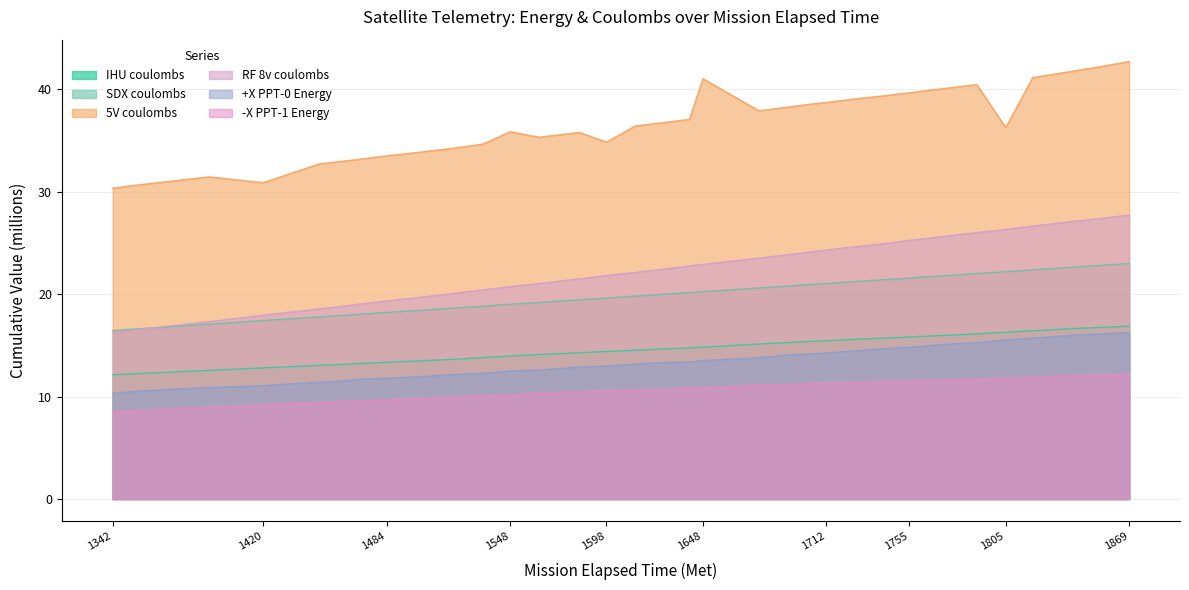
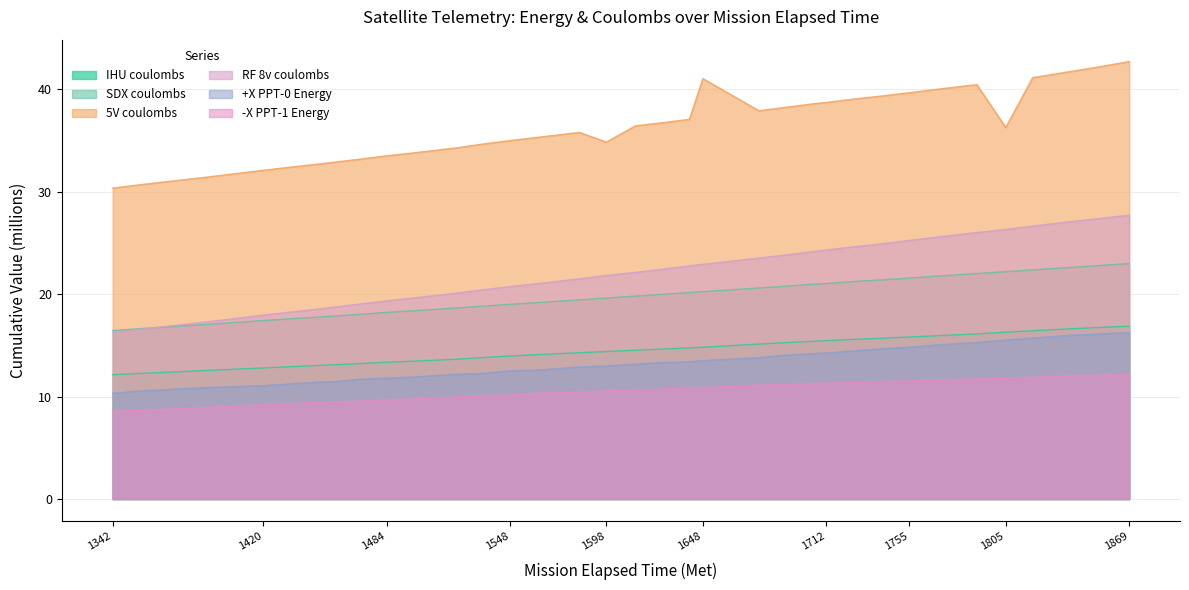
  {
    "5V coulombs": {
      "1342": 30.4,
-     "1420": 30.9,
+     "1420": 32.1,
      "1484": 33.5,
-     "1548": 35.9,
+     "1548": 35.0,
      "1598": 34.8,
      "1648": 41.0,
      "1712": 38.7,
      "1755": 39.7,
      "1805": 36.3,
      "1869": 42.7
    }
  }
